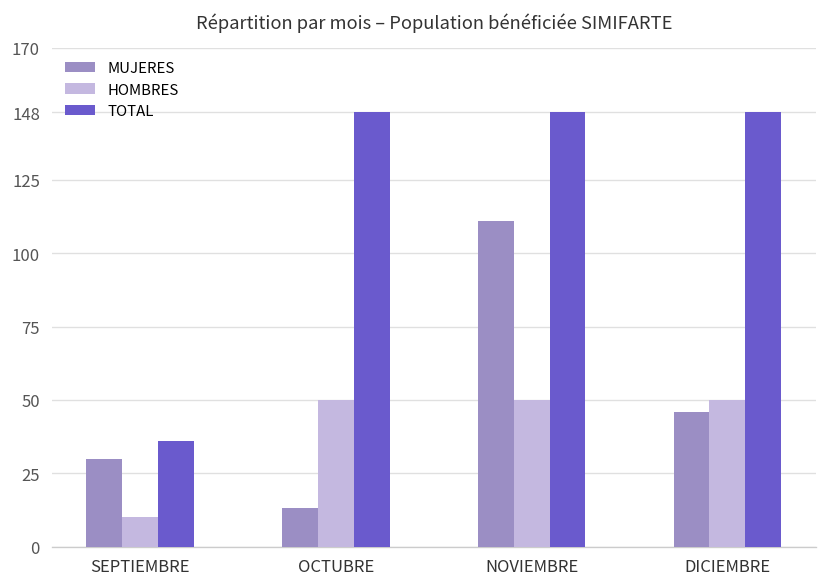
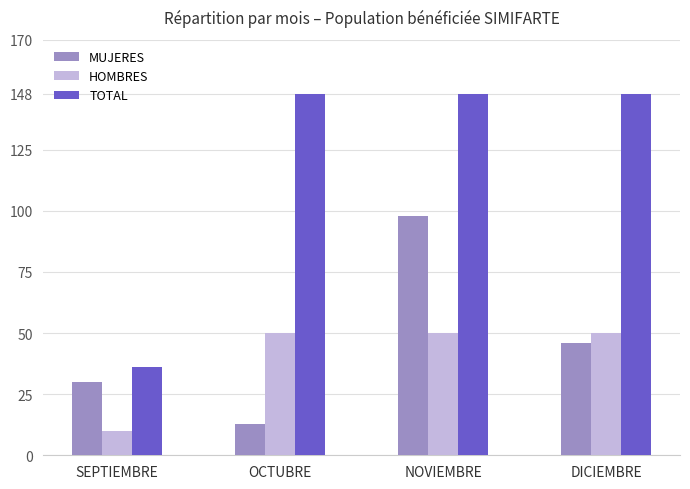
  {
    "MUJERES": {
      "SEPTIEMBRE": 30,
      "OCTUBRE": 13,
-     "NOVIEMBRE": 111,
+     "NOVIEMBRE": 98,
      "DICIEMBRE": 46
    },
    "HOMBRES": {
      "SEPTIEMBRE": 10,
      "OCTUBRE": 50,
      "NOVIEMBRE": 50,
      "DICIEMBRE": 50
    },
    "TOTAL": {
      "SEPTIEMBRE": 36,
      "OCTUBRE": 148,
      "NOVIEMBRE": 148,
      "DICIEMBRE": 148
    }
  }
